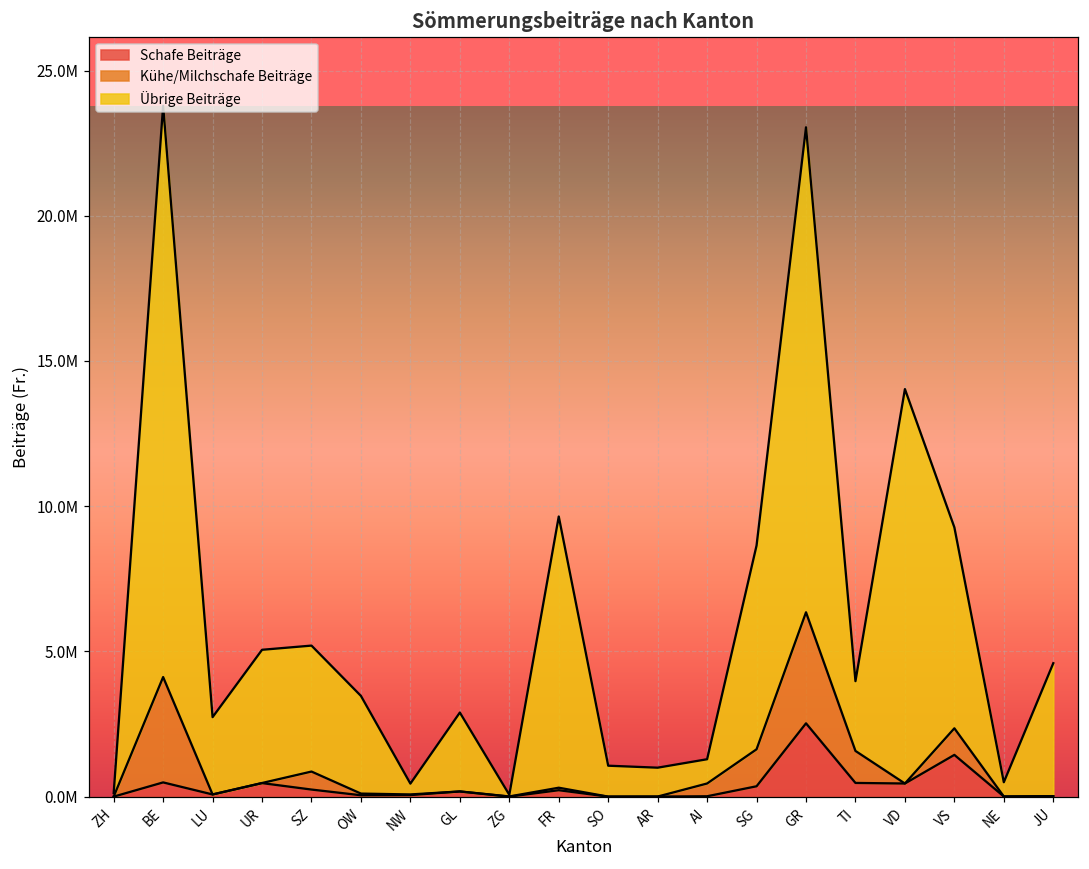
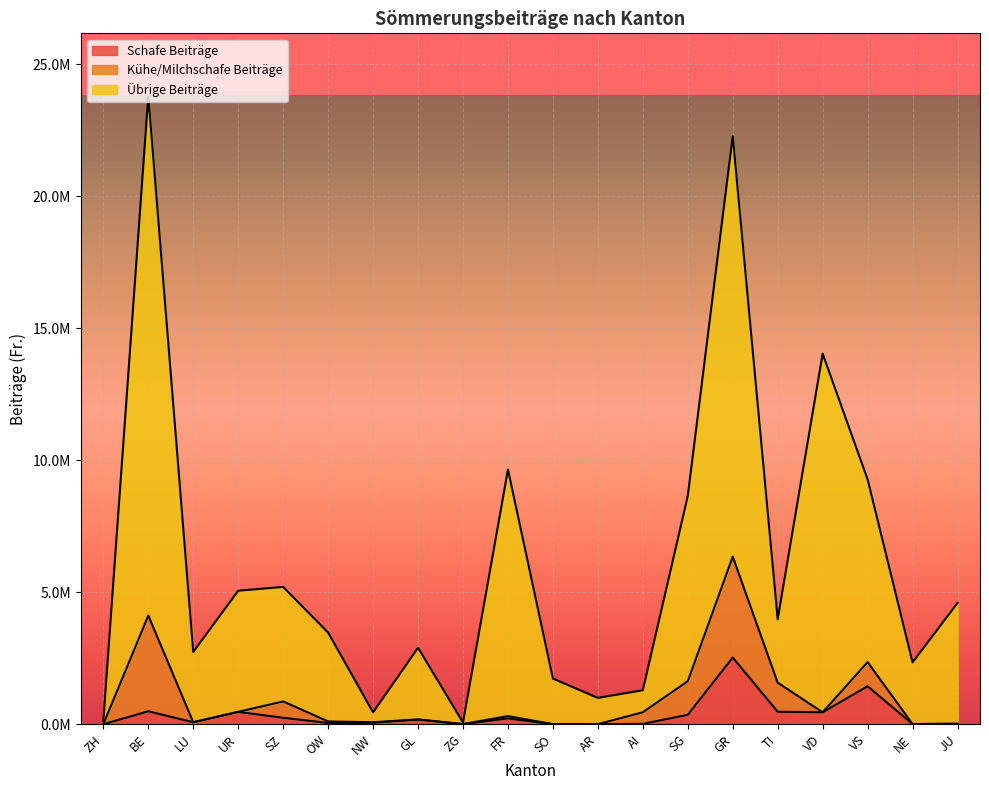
  {
    "Übrige Beiträge": {
      "ZH": 100000,
      "LU": 2700000,
      "UR": 4600000,
      "SZ": 4300000,
      "OW": 3400000,
      "NW": 400000,
      "GL": 2700000,
      "FR": 9300000,
-     "SO": 1100000,
+     "SO": 1700000,
      "AR": 1000000,
      "AI": 800000,
      "SG": 7000000,
-     "GR": 16700000,
+     "GR": 15900000,
      "TI": 2400000,
      "VD": 13600000,
      "VS": 6900000,
-     "NE": 500000,
+     "NE": 2300000,
      "JU": 4600000
    }
  }
